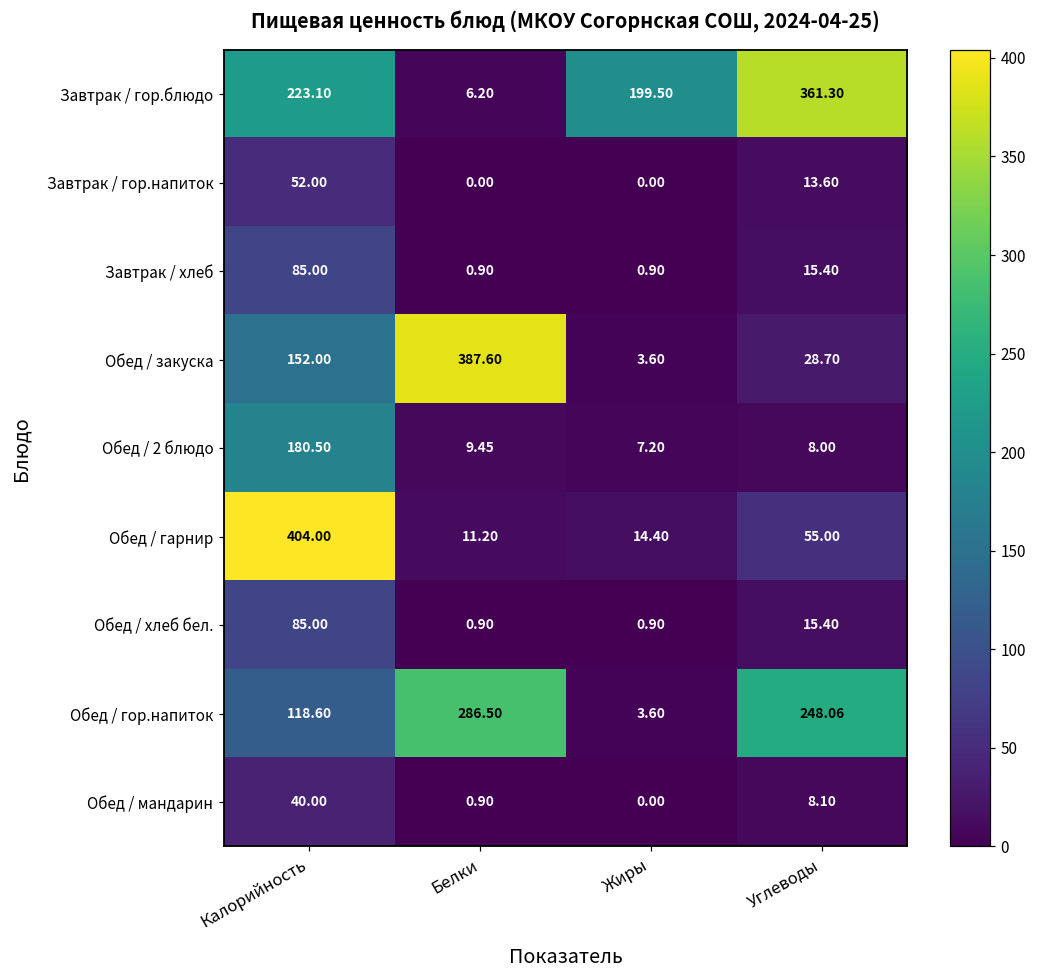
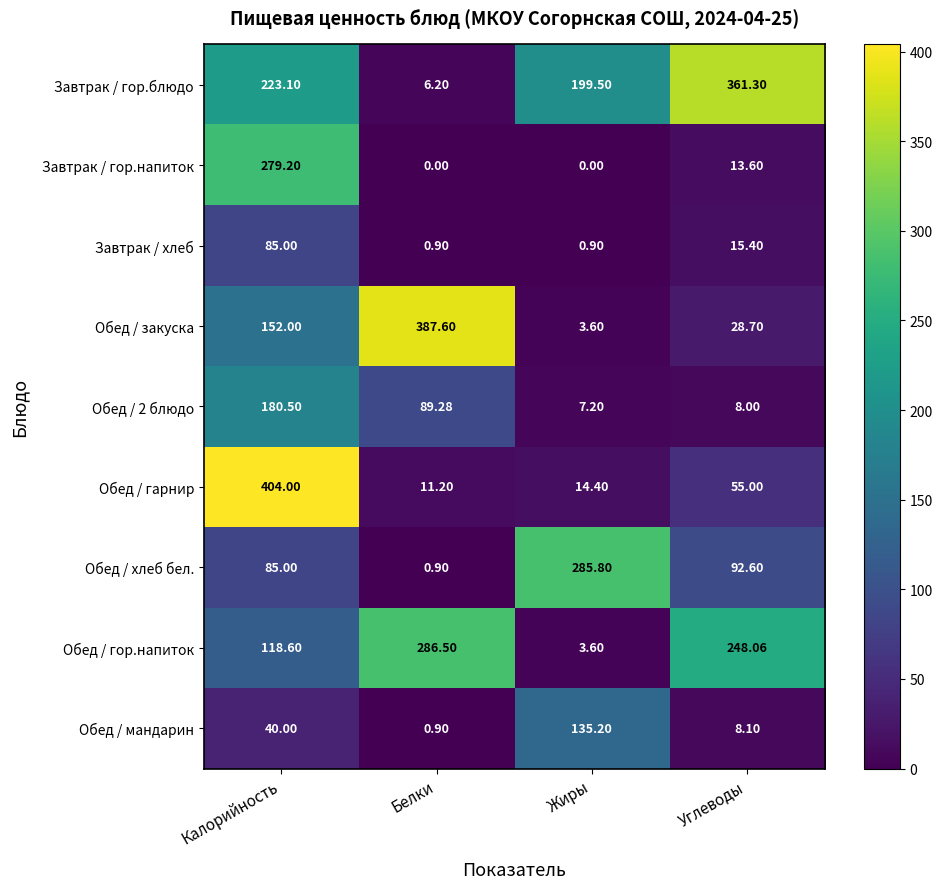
  {
    "Завтрак / гор.блюдо": {
      "Калорийность": 223.10,
      "Белки": 6.20,
      "Жиры": 199.50,
      "Углеводы": 361.30
    },
    "Завтрак / гор.напиток": {
-     "Калорийность": 52.00,
+     "Калорийность": 279.20,
      "Белки": 0.00,
      "Жиры": 0.00,
      "Углеводы": 13.60
    },
    "Завтрак / хлеб": {
      "Калорийность": 85.00,
      "Белки": 0.90,
      "Жиры": 0.90,
      "Углеводы": 15.40
    },
    "Обед / закуска": {
      "Калорийность": 152.00,
      "Белки": 387.60,
      "Жиры": 3.60,
      "Углеводы": 28.70
    },
    "Обед / 2 блюдо": {
      "Калорийность": 180.50,
-     "Белки": 9.45,
+     "Белки": 89.28,
      "Жиры": 7.20,
      "Углеводы": 8.00
    },
    "Обед / гарнир": {
      "Калорийность": 404.00,
      "Белки": 11.20,
      "Жиры": 14.40,
      "Углеводы": 55.00
    },
    "Обед / хлеб бел.": {
      "Калорийность": 85.00,
      "Белки": 0.90,
-     "Жиры": 0.90,
-     "Углеводы": 15.40
+     "Жиры": 285.80,
+     "Углеводы": 92.60
    },
    "Обед / гор.напиток": {
      "Калорийность": 118.60,
      "Белки": 286.50,
      "Жиры": 3.60,
      "Углеводы": 248.06
    },
    "Обед / мандарин": {
      "Калорийность": 40.00,
      "Белки": 0.90,
-     "Жиры": 0.00,
+     "Жиры": 135.20,
      "Углеводы": 8.10
    }
  }
